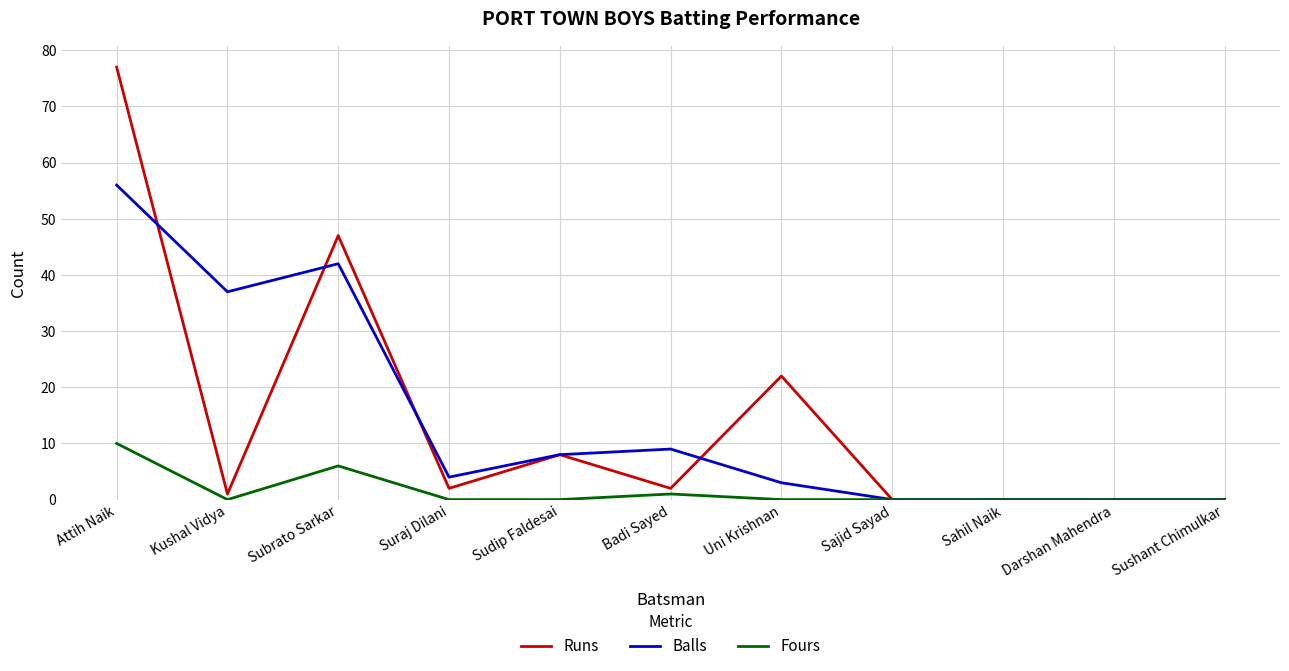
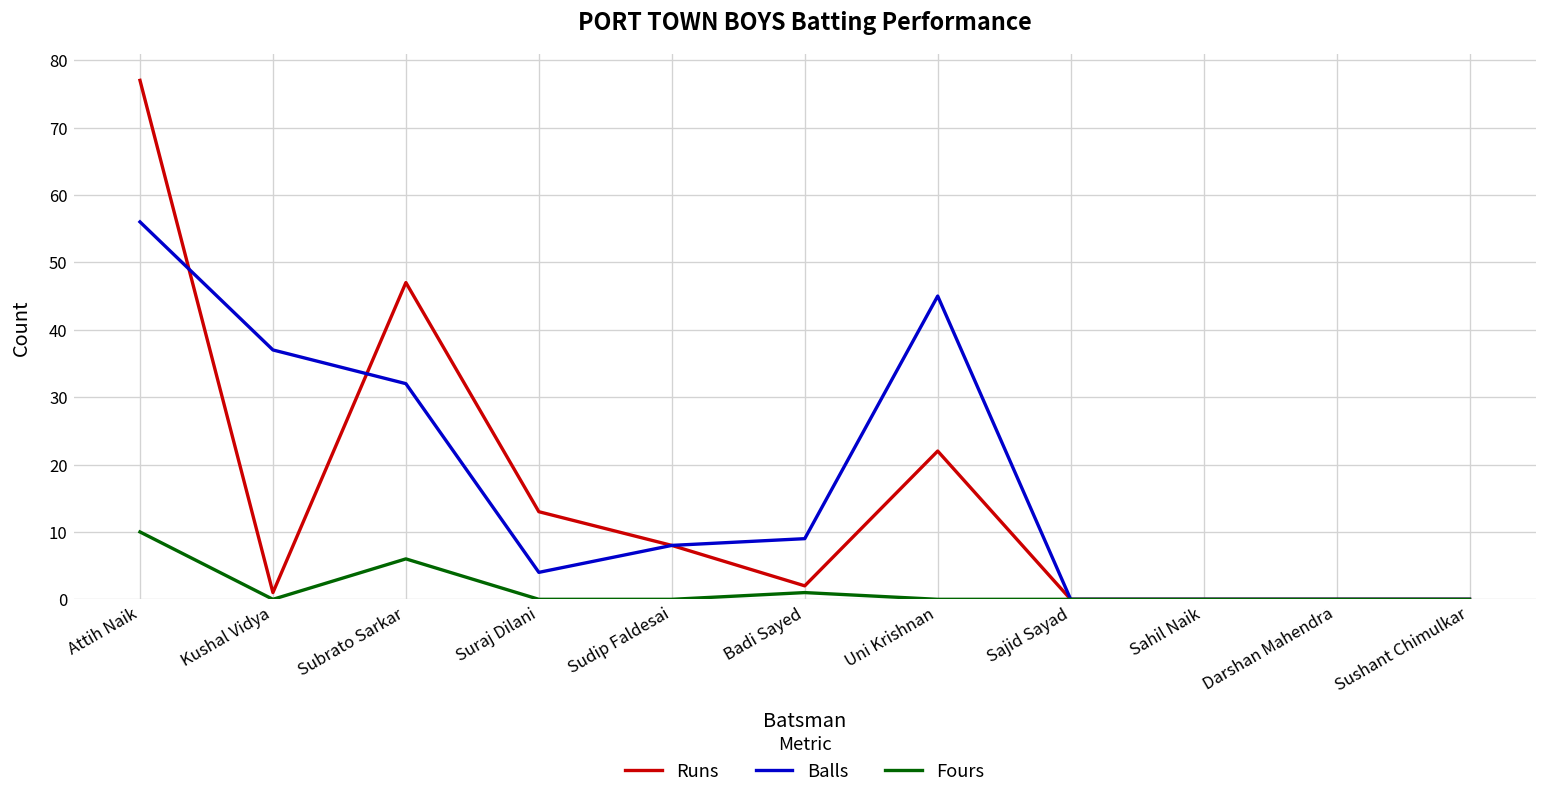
  {
    "Runs": {
      "Attih Naik": 77,
      "Kushal Vidya": 1,
      "Subrato Sarkar": 47,
-     "Suraj Dilani": 2,
+     "Suraj Dilani": 13,
      "Badi Sayed": 2,
      "Uni Krishnan": 22
    },
    "Balls": {
      "Attih Naik": 56,
      "Kushal Vidya": 37,
-     "Subrato Sarkar": 42,
+     "Subrato Sarkar": 32,
      "Suraj Dilani": 4,
      "Badi Sayed": 9,
-     "Uni Krishnan": 3
+     "Uni Krishnan": 45
    },
    "Fours": {
      "Attih Naik": 10,
      "Kushal Vidya": 0,
      "Subrato Sarkar": 6,
      "Suraj Dilani": 0,
      "Sudip Faldesai": 0,
      "Badi Sayed": 1,
      "Uni Krishnan": 0
    }
  }
